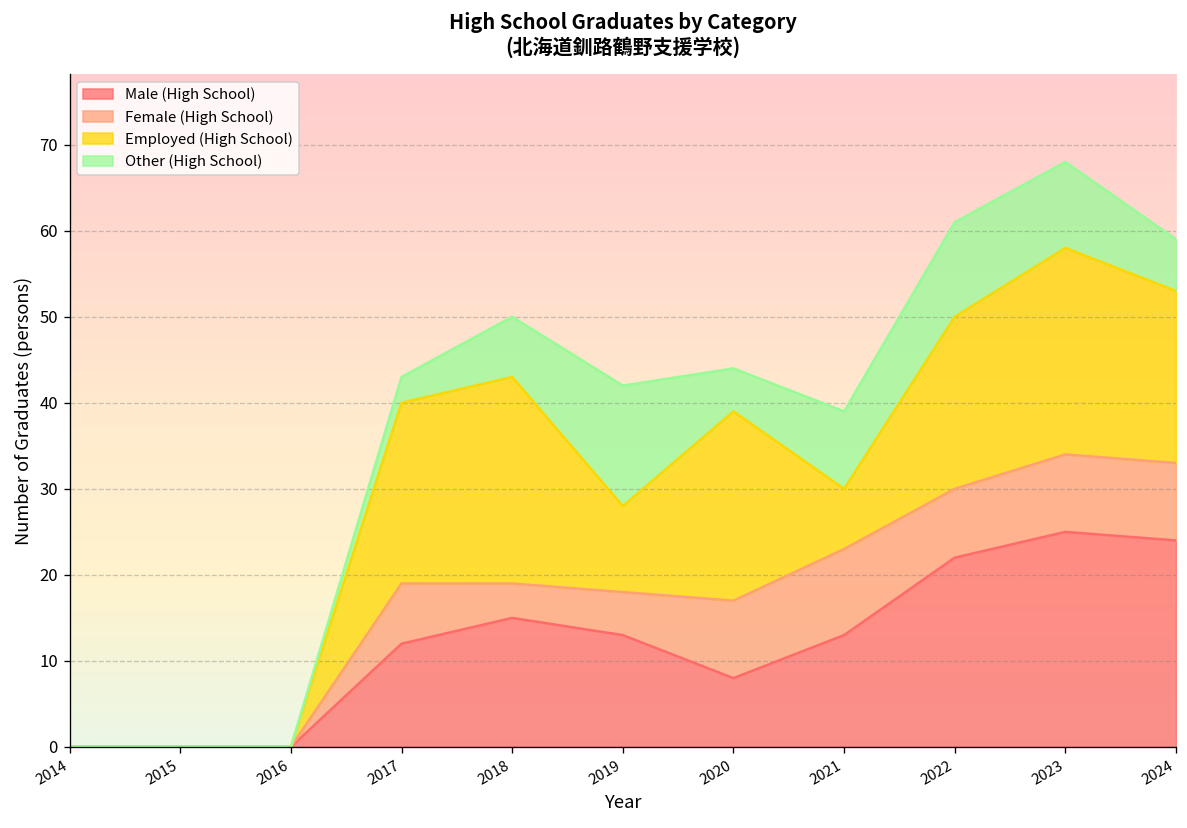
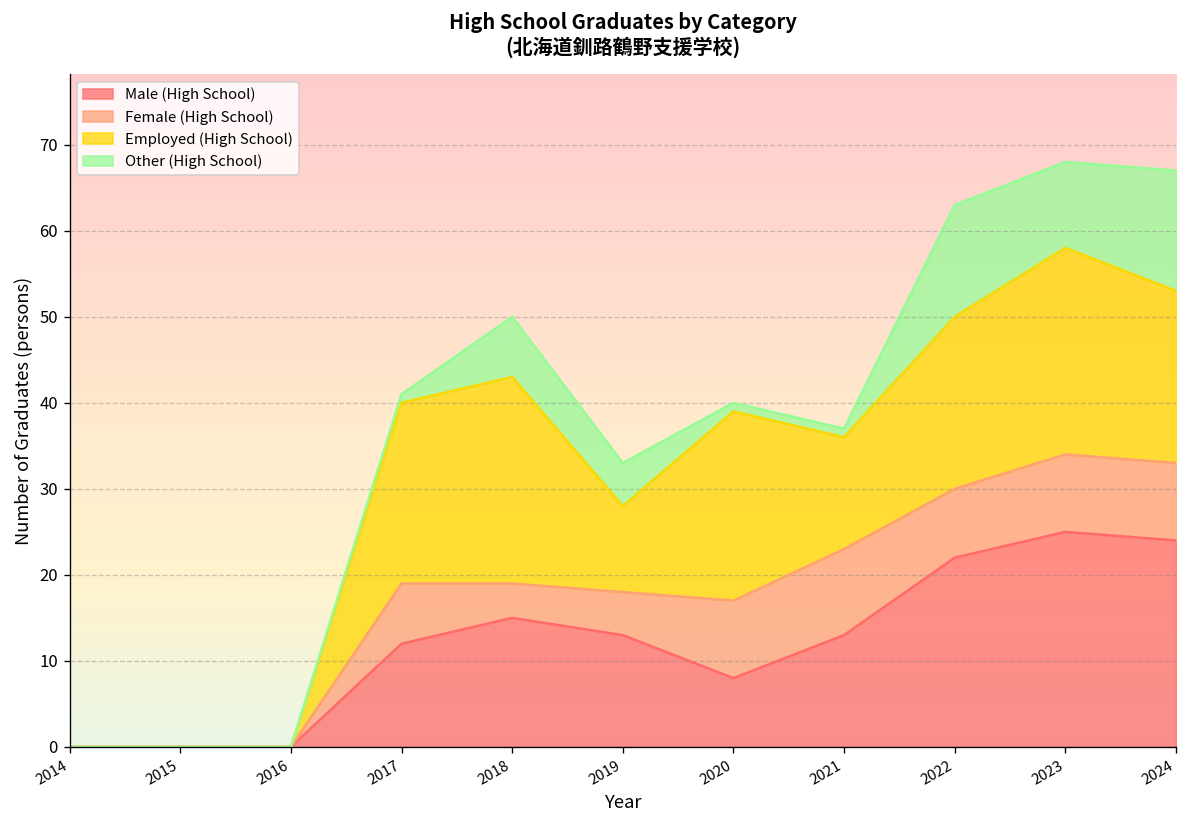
  {
    "Employed (High School)": {
      "2017": 21,
      "2018": 24,
      "2019": 10,
      "2020": 22,
-     "2021": 7,
+     "2021": 13,
      "2022": 20,
      "2023": 24,
      "2024": 20
    },
    "Other (High School)": {
-     "2017": 3,
+     "2017": 1,
      "2018": 7,
-     "2019": 14,
-     "2020": 5,
-     "2021": 9,
-     "2022": 11,
+     "2019": 5,
+     "2020": 1,
+     "2021": 1,
+     "2022": 13,
      "2023": 10,
-     "2024": 6
+     "2024": 14
    }
  }
